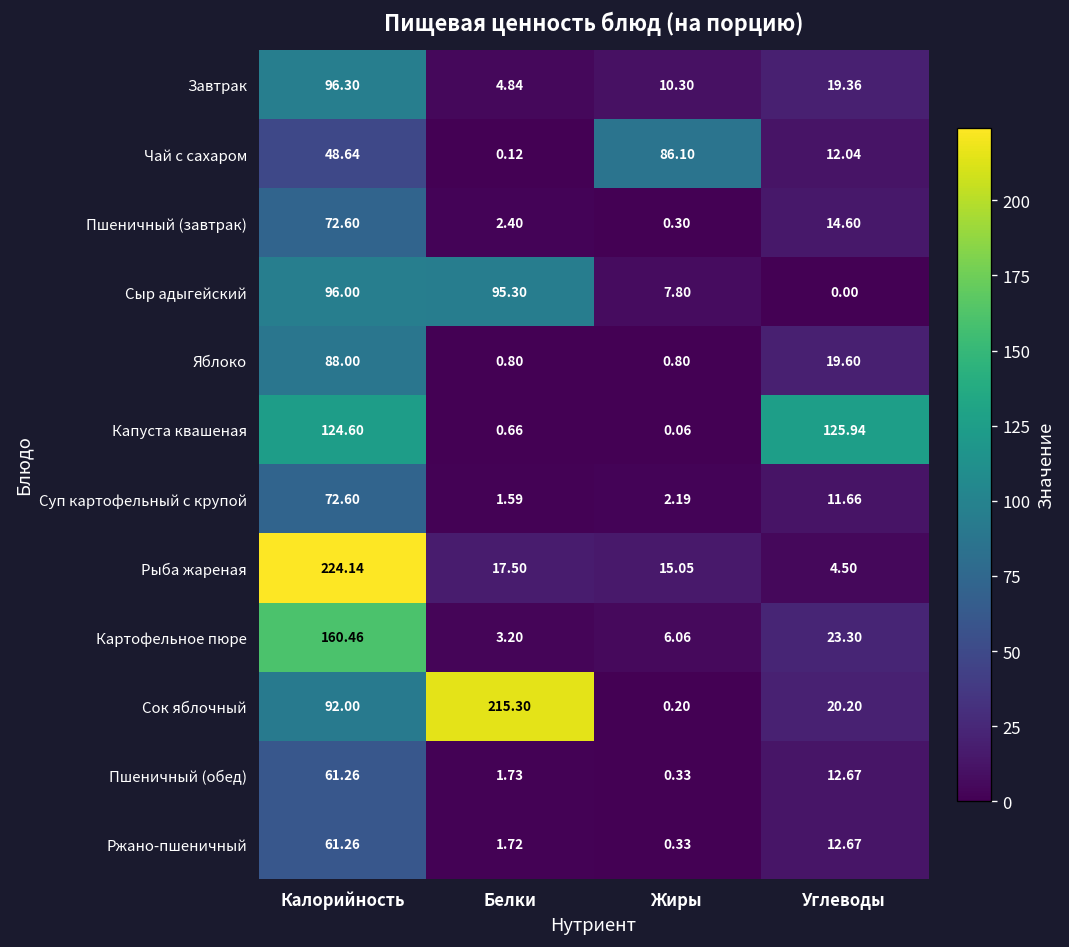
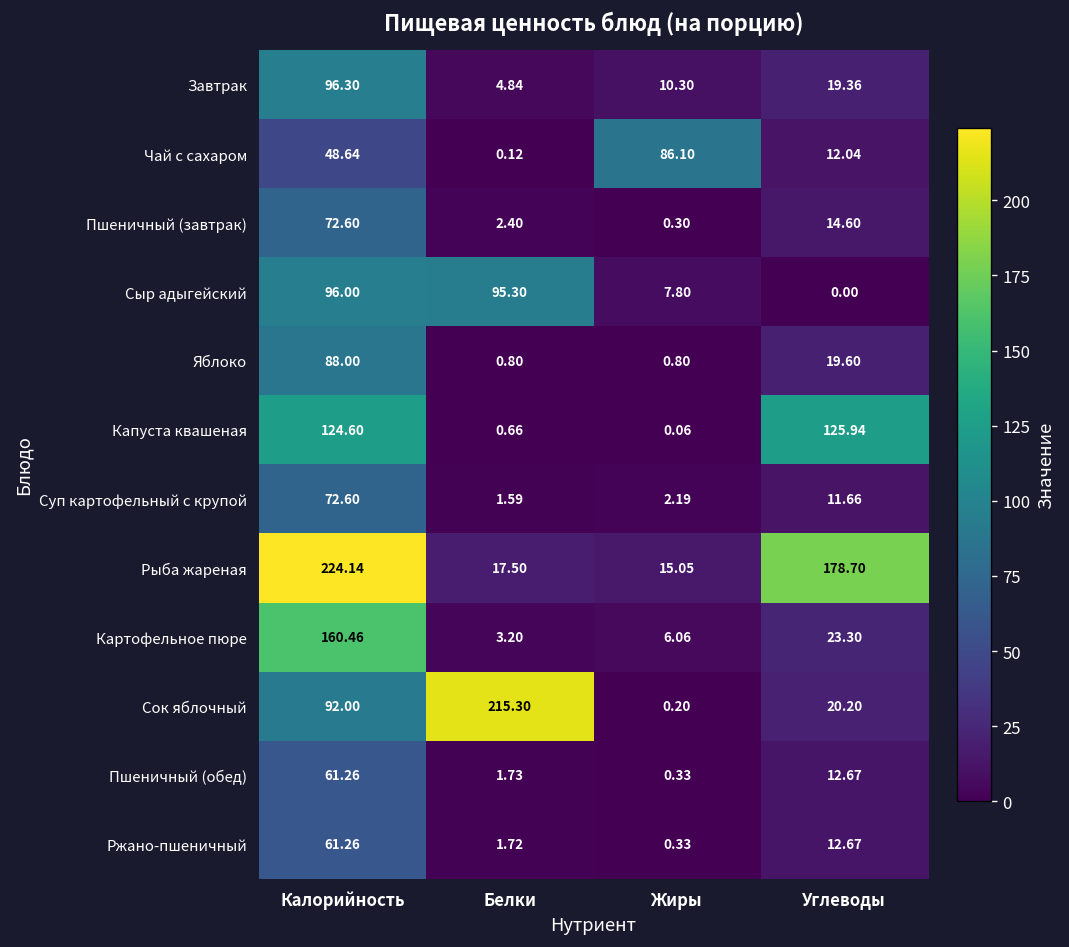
  {
    "Завтрак": {
      "Калорийность": 96.30,
      "Белки": 4.84,
      "Жиры": 10.30,
      "Углеводы": 19.36
    },
    "Чай с сахаром": {
      "Калорийность": 48.64,
      "Белки": 0.12,
      "Жиры": 86.10,
      "Углеводы": 12.04
    },
    "Пшеничный (завтрак)": {
      "Калорийность": 72.60,
      "Белки": 2.40,
      "Жиры": 0.30,
      "Углеводы": 14.60
    },
    "Сыр адыгейский": {
      "Калорийность": 96.00,
      "Белки": 95.30,
      "Жиры": 7.80,
      "Углеводы": 0.00
    },
    "Яблоко": {
      "Калорийность": 88.00,
      "Белки": 0.80,
      "Жиры": 0.80,
      "Углеводы": 19.60
    },
    "Капуста квашеная": {
      "Калорийность": 124.60,
      "Белки": 0.66,
      "Жиры": 0.06,
      "Углеводы": 125.94
    },
    "Суп картофельный с крупой": {
      "Калорийность": 72.60,
      "Белки": 1.59,
      "Жиры": 2.19,
      "Углеводы": 11.66
    },
    "Рыба жареная": {
      "Калорийность": 224.14,
      "Белки": 17.50,
      "Жиры": 15.05,
-     "Углеводы": 4.50
+     "Углеводы": 178.70
    },
    "Картофельное пюре": {
      "Калорийность": 160.46,
      "Белки": 3.20,
      "Жиры": 6.06,
      "Углеводы": 23.30
    },
    "Сок яблочный": {
      "Калорийность": 92.00,
      "Белки": 215.30,
      "Жиры": 0.20,
      "Углеводы": 20.20
    },
    "Пшеничный (обед)": {
      "Калорийность": 61.26,
      "Белки": 1.73,
      "Жиры": 0.33,
      "Углеводы": 12.67
    },
    "Ржано-пшеничный": {
      "Калорийность": 61.26,
      "Белки": 1.72,
      "Жиры": 0.33,
      "Углеводы": 12.67
    }
  }
